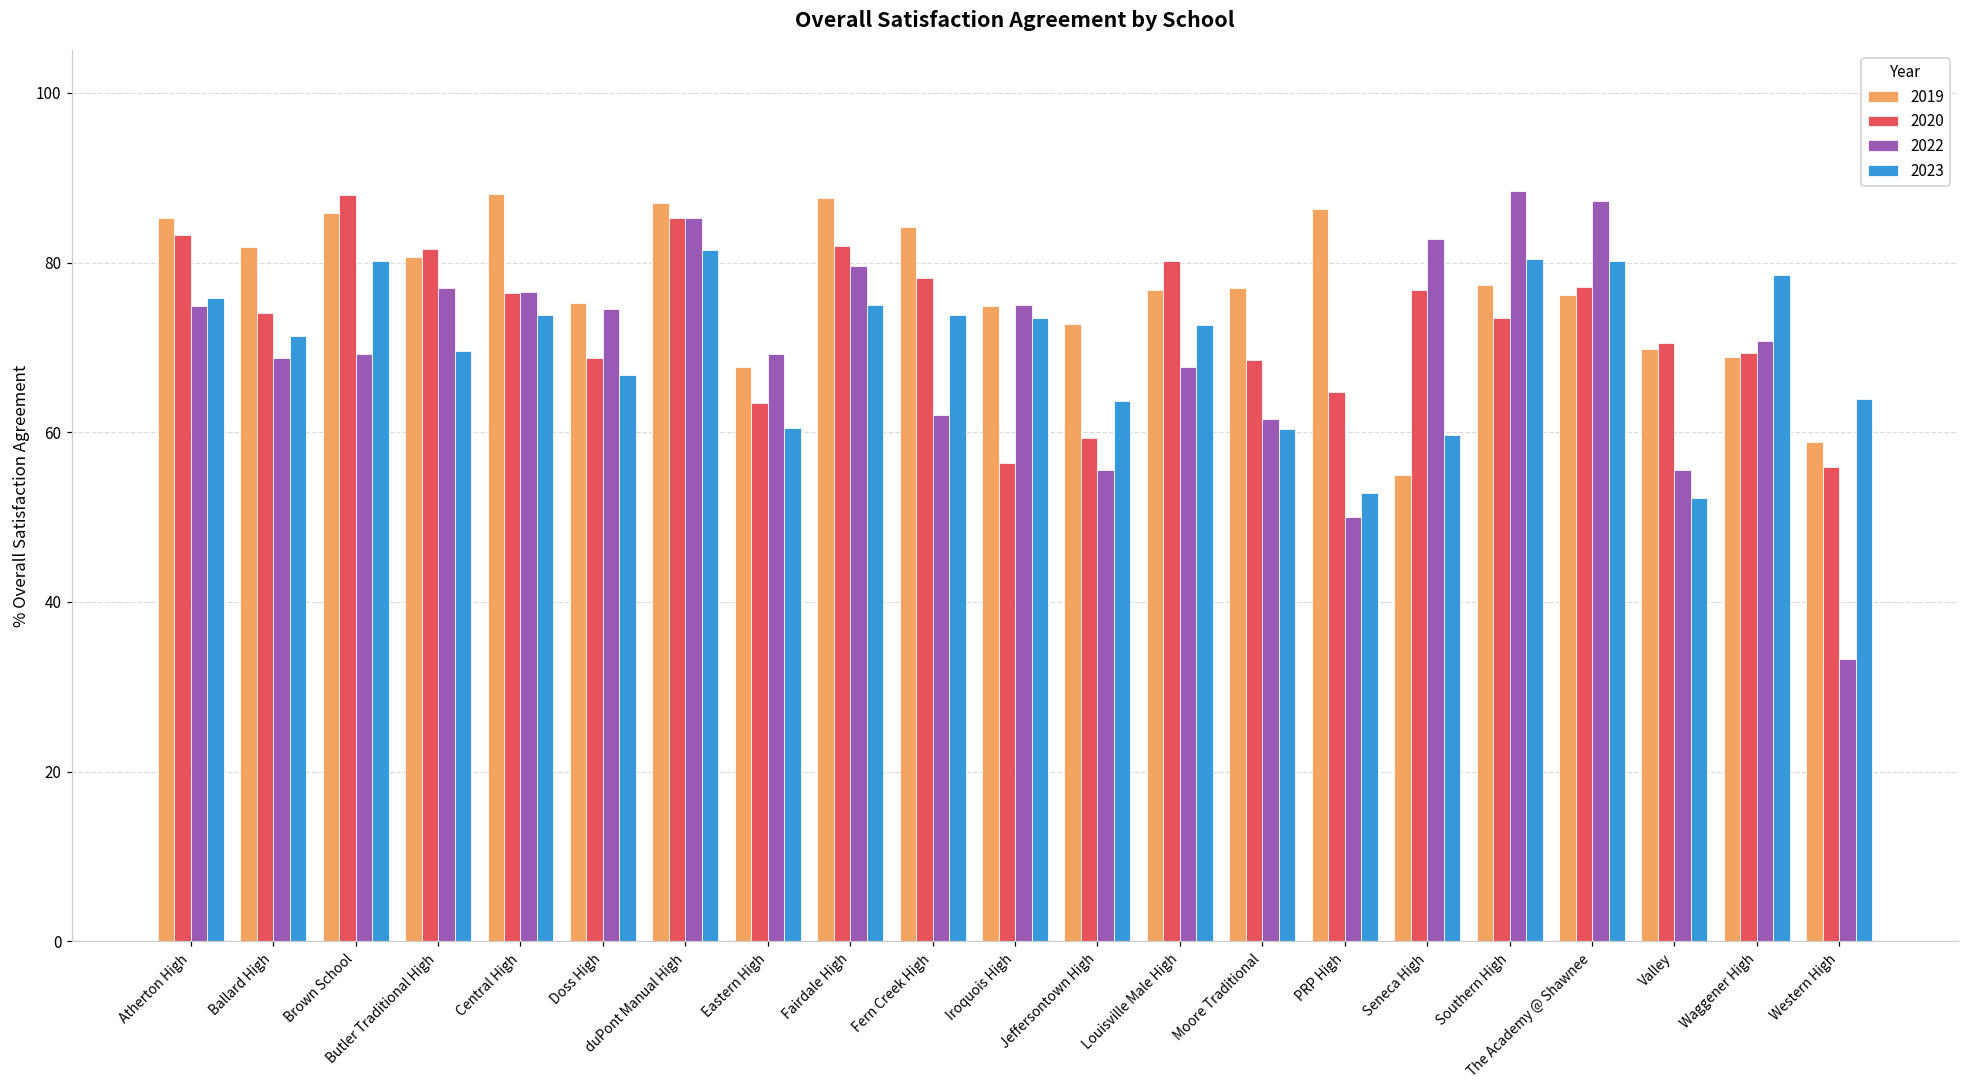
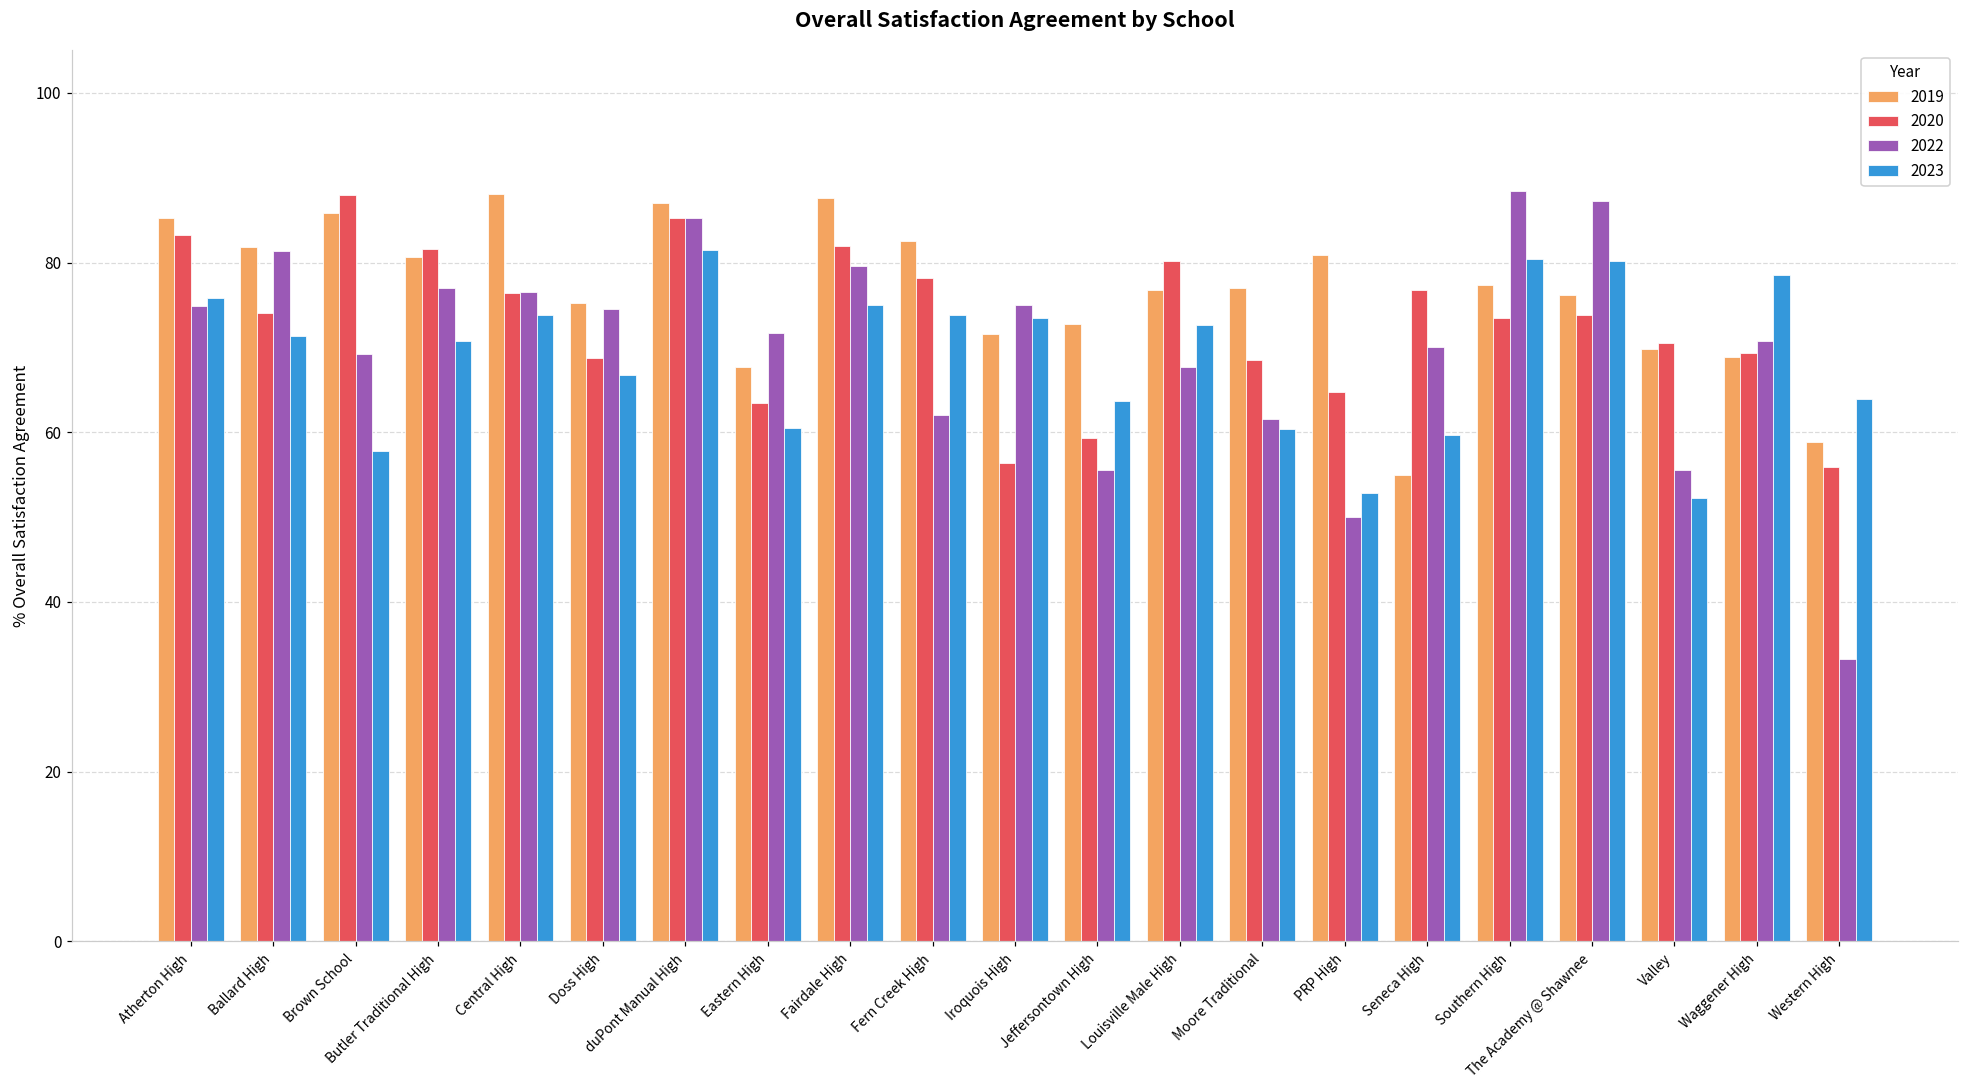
  {
    "2019": {
      "Atherton High": 85,
      "Ballard High": 82,
      "Brown School": 86,
      "Butler Traditional High": 81,
      "Central High": 88,
      "Doss High": 75,
      "duPont Manual High": 87,
      "Eastern High": 68,
      "Fairdale High": 88,
-     "Fern Creek High": 84,
-     "Iroquois High": 75,
+     "Fern Creek High": 83,
+     "Iroquois High": 72,
      "Jeffersontown High": 73,
      "Louisville Male High": 77,
      "Moore Traditional": 77,
-     "PRP High": 86,
+     "PRP High": 81,
      "Seneca High": 55,
      "Southern High": 77,
      "The Academy @ Shawnee": 76,
      "Valley": 70,
      "Waggener High": 69,
      "Western High": 59
    },
    "2020": {
      "Atherton High": 83,
      "Ballard High": 74,
      "Brown School": 88,
      "Butler Traditional High": 82,
      "Central High": 76,
      "Doss High": 69,
      "duPont Manual High": 85,
      "Eastern High": 63,
      "Fairdale High": 82,
      "Fern Creek High": 78,
      "Iroquois High": 56,
      "Jeffersontown High": 59,
      "Louisville Male High": 80,
      "Moore Traditional": 69,
      "PRP High": 65,
      "Seneca High": 77,
      "Southern High": 74,
-     "The Academy @ Shawnee": 77,
+     "The Academy @ Shawnee": 74,
      "Valley": 71,
      "Waggener High": 69,
      "Western High": 56
    },
    "2022": {
      "Atherton High": 75,
-     "Ballard High": 69,
+     "Ballard High": 81,
      "Brown School": 69,
      "Butler Traditional High": 77,
      "Central High": 77,
      "Doss High": 75,
      "duPont Manual High": 85,
-     "Eastern High": 69,
+     "Eastern High": 72,
      "Fairdale High": 80,
      "Fern Creek High": 62,
      "Iroquois High": 75,
      "Jeffersontown High": 56,
      "Louisville Male High": 68,
      "Moore Traditional": 62,
      "PRP High": 50,
-     "Seneca High": 83,
+     "Seneca High": 70,
      "Southern High": 88,
      "The Academy @ Shawnee": 87,
      "Valley": 56,
      "Waggener High": 71,
      "Western High": 33
    },
    "2023": {
      "Atherton High": 76,
      "Ballard High": 71,
-     "Brown School": 80,
-     "Butler Traditional High": 70,
+     "Brown School": 58,
+     "Butler Traditional High": 71,
      "Central High": 74,
      "Doss High": 67,
      "duPont Manual High": 82,
      "Eastern High": 61,
      "Fairdale High": 75,
      "Fern Creek High": 74,
      "Iroquois High": 74,
      "Jeffersontown High": 64,
      "Louisville Male High": 73,
      "Moore Traditional": 60,
      "PRP High": 53,
      "Seneca High": 60,
      "Southern High": 80,
      "The Academy @ Shawnee": 80,
      "Valley": 52,
      "Waggener High": 79,
      "Western High": 64
    }
  }
